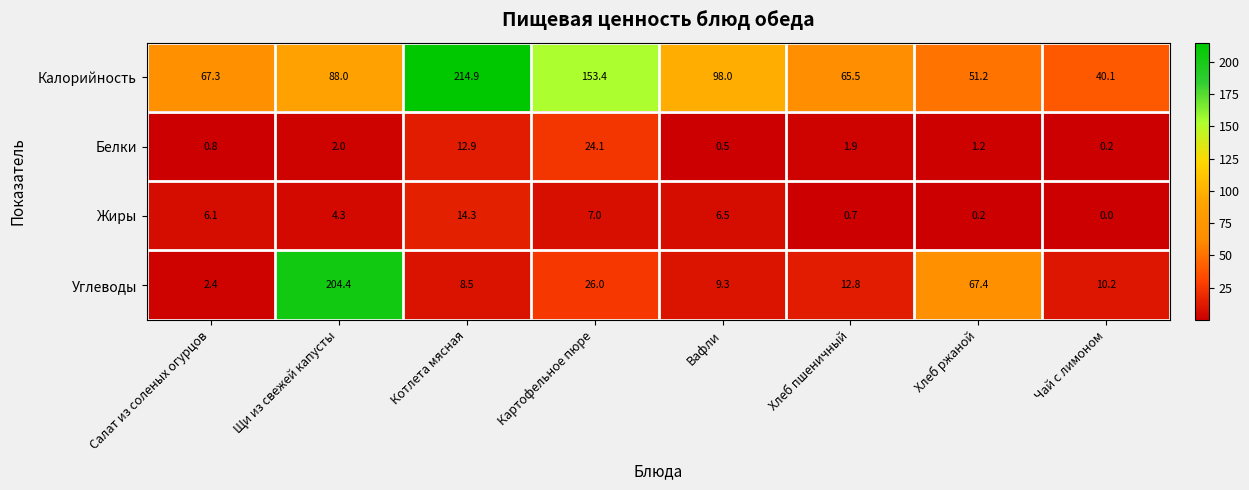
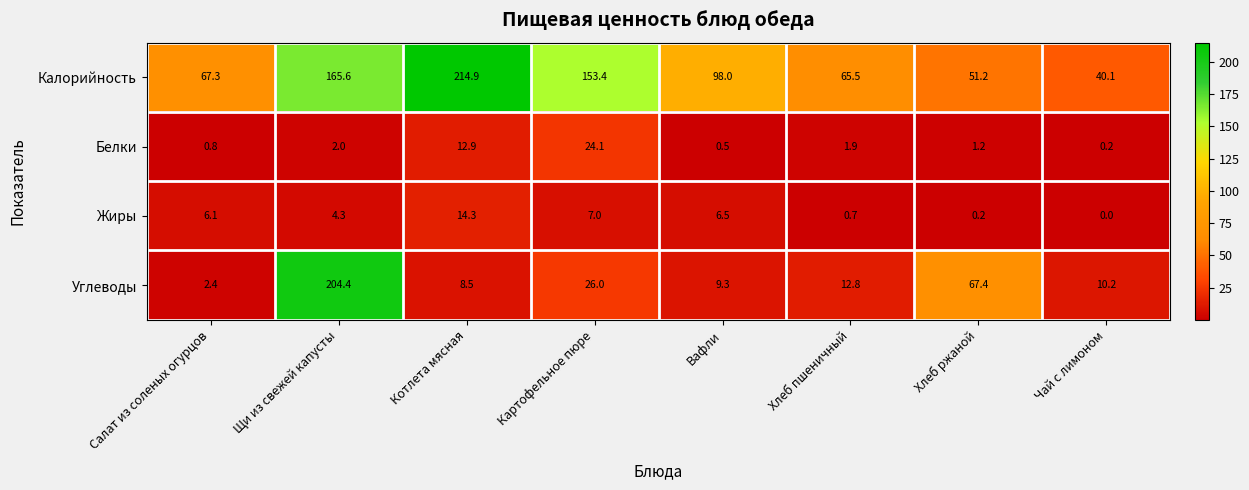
  {
    "Калорийность": {
      "Салат из соленых огурцов": 67.3,
-     "Щи из свежей капусты": 88.0,
+     "Щи из свежей капусты": 165.6,
      "Котлета мясная": 214.9,
      "Картофельное пюре": 153.4,
      "Вафли": 98.0,
      "Хлеб пшеничный": 65.5,
      "Хлеб ржаной": 51.2,
      "Чай с лимоном": 40.1
    },
    "Белки": {
      "Салат из соленых огурцов": 0.8,
      "Щи из свежей капусты": 2.0,
      "Котлета мясная": 12.9,
      "Картофельное пюре": 24.1,
      "Вафли": 0.5,
      "Хлеб пшеничный": 1.9,
      "Хлеб ржаной": 1.2,
      "Чай с лимоном": 0.2
    },
    "Жиры": {
      "Салат из соленых огурцов": 6.1,
      "Щи из свежей капусты": 4.3,
      "Котлета мясная": 14.3,
      "Картофельное пюре": 7.0,
      "Вафли": 6.5,
      "Хлеб пшеничный": 0.7,
      "Хлеб ржаной": 0.2,
      "Чай с лимоном": 0.0
    },
    "Углеводы": {
      "Салат из соленых огурцов": 2.4,
      "Щи из свежей капусты": 204.4,
      "Котлета мясная": 8.5,
      "Картофельное пюре": 26.0,
      "Вафли": 9.3,
      "Хлеб пшеничный": 12.8,
      "Хлеб ржаной": 67.4,
      "Чай с лимоном": 10.2
    }
  }
